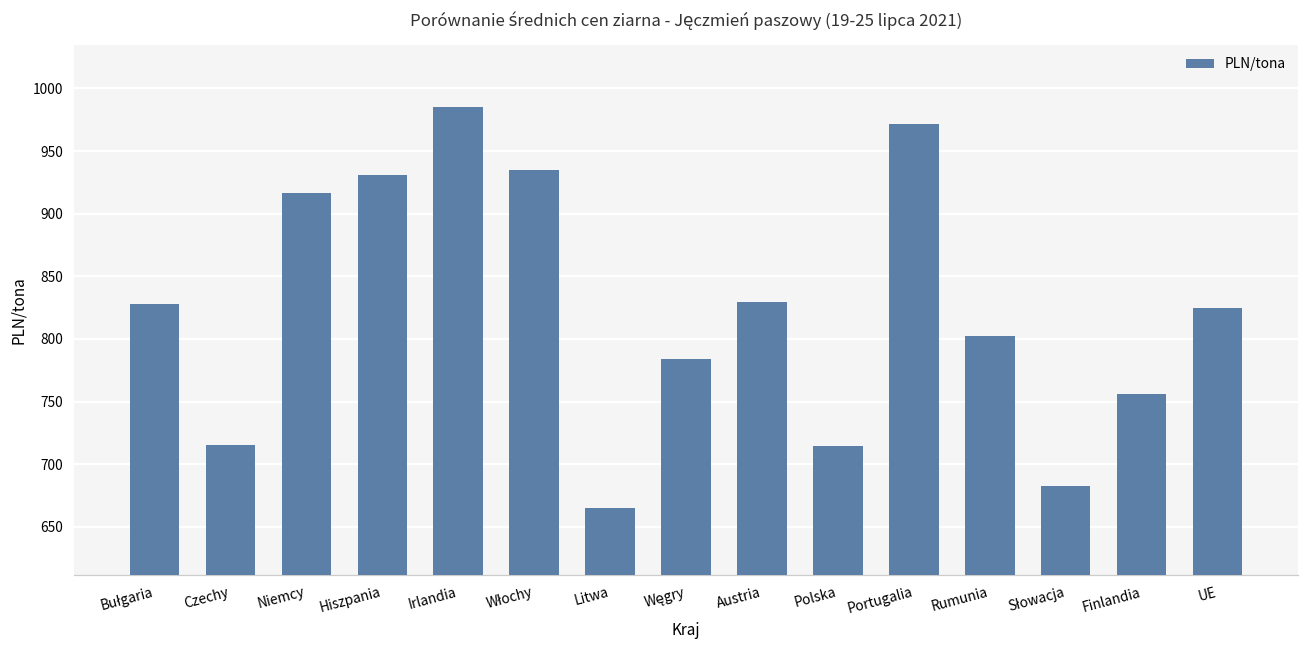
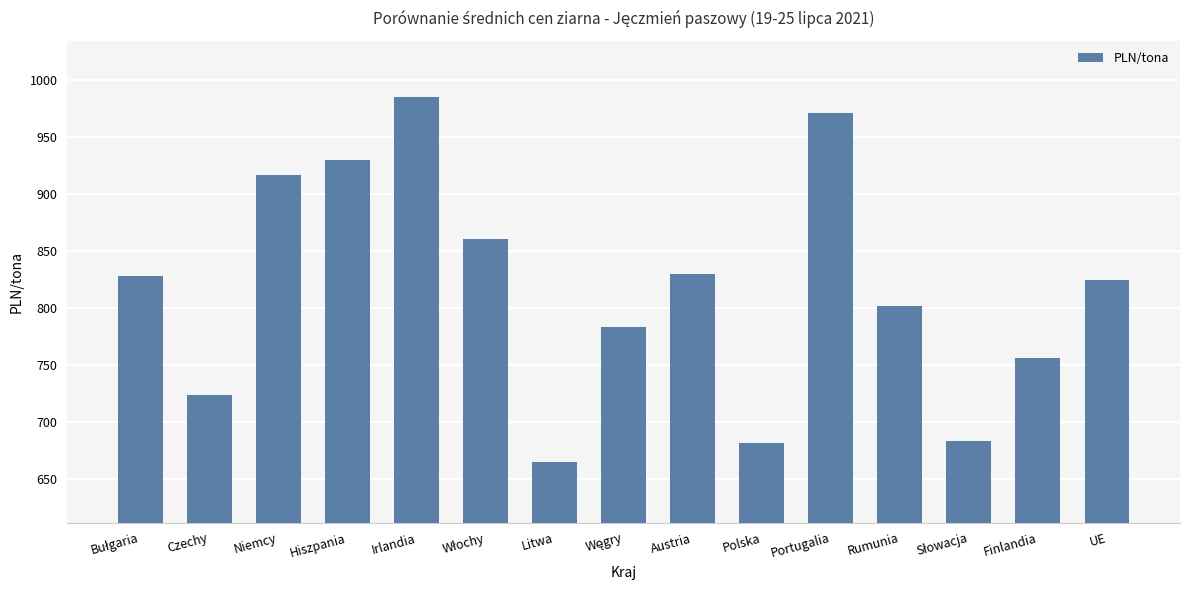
  {
    "Bułgaria": 828,
-   "Czechy": 715,
+   "Czechy": 724,
    "Niemcy": 917,
    "Hiszpania": 930,
    "Irlandia": 985,
-   "Włochy": 935,
+   "Włochy": 860,
    "Litwa": 665,
    "Węgry": 784,
    "Austria": 830,
-   "Polska": 714,
+   "Polska": 682,
    "Portugalia": 972,
    "Rumunia": 802,
    "Słowacja": 683,
    "Finlandia": 756,
    "UE": 824
  }
